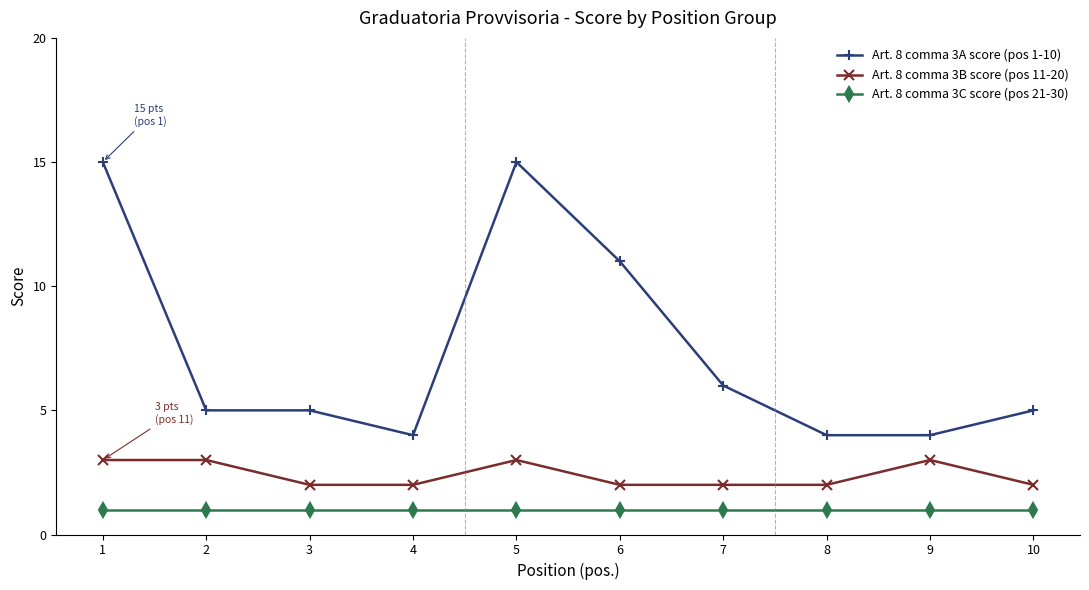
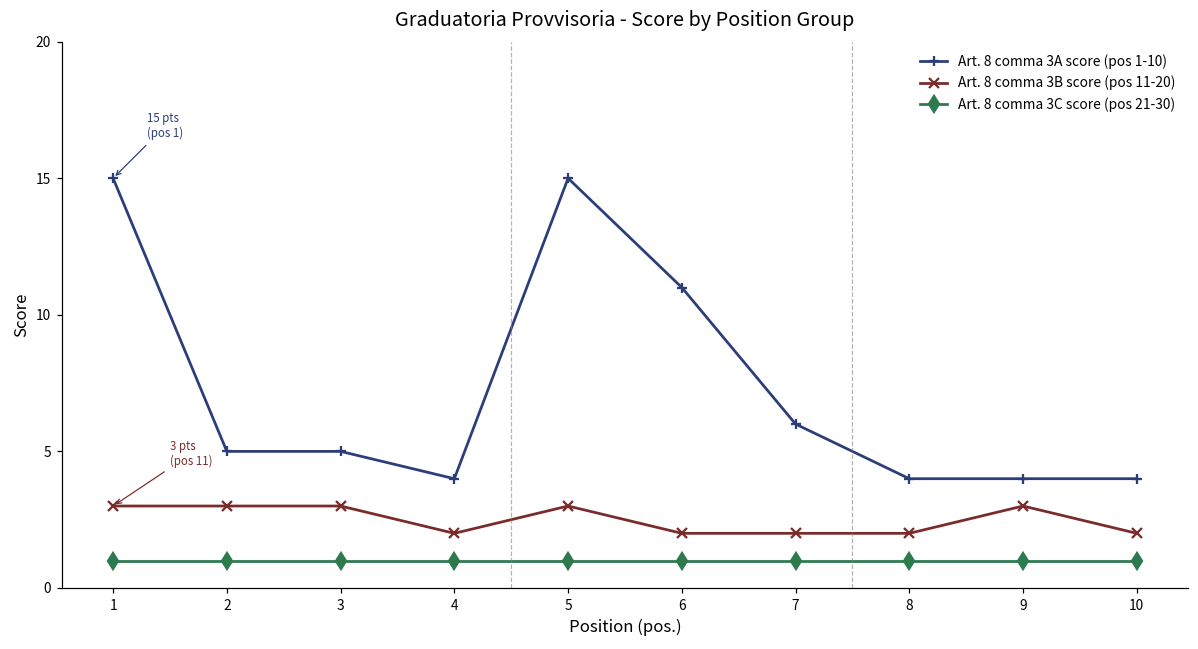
  {
    "Art. 8 comma 3A score (pos 1-10)": {
      "2": 5,
      "3": 5,
      "4": 4,
      "5": 15,
      "6": 11,
      "7": 6,
      "8": 4,
      "9": 4,
-     "10": 5
+     "10": 4
    },
    "Art. 8 comma 3B score (pos 11-20)": {
      "2": 3,
-     "3": 2,
+     "3": 3,
      "4": 2,
      "5": 3,
      "6": 2,
      "7": 2,
      "8": 2,
      "9": 3,
      "10": 2
    },
    "Art. 8 comma 3C score (pos 21-30)": {
      "1": 1,
      "2": 1,
      "3": 1,
      "4": 1,
      "5": 1,
      "6": 1,
      "7": 1,
      "8": 1,
      "9": 1,
      "10": 1
    }
  }
